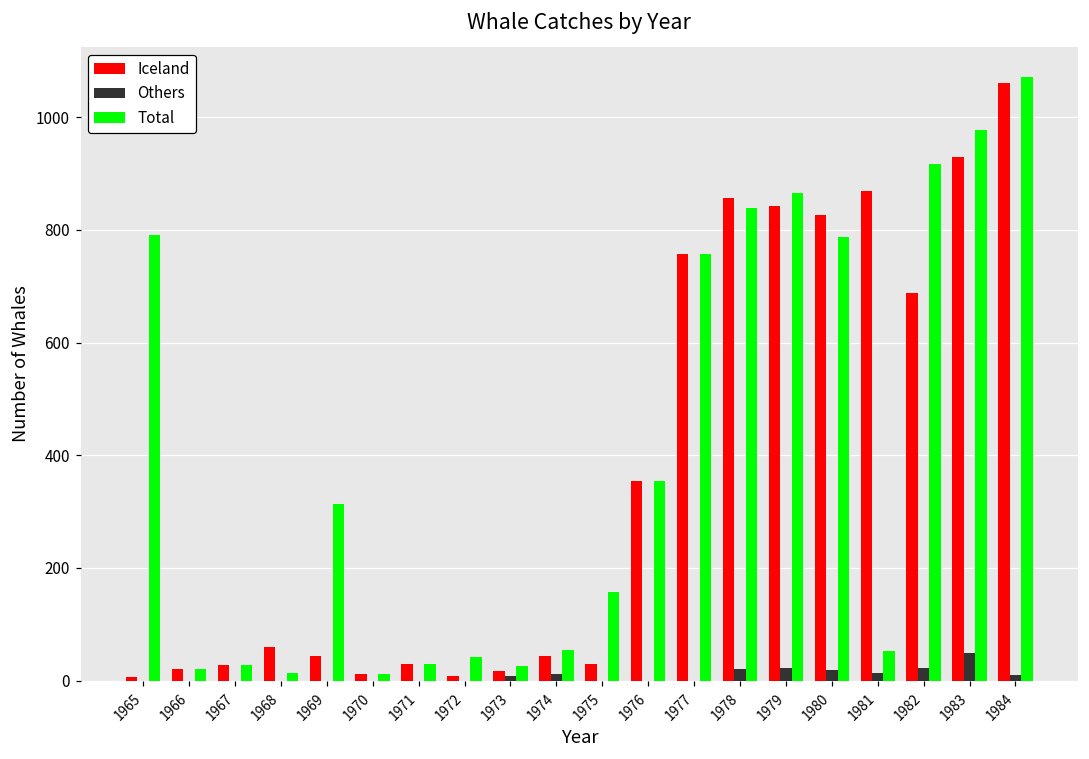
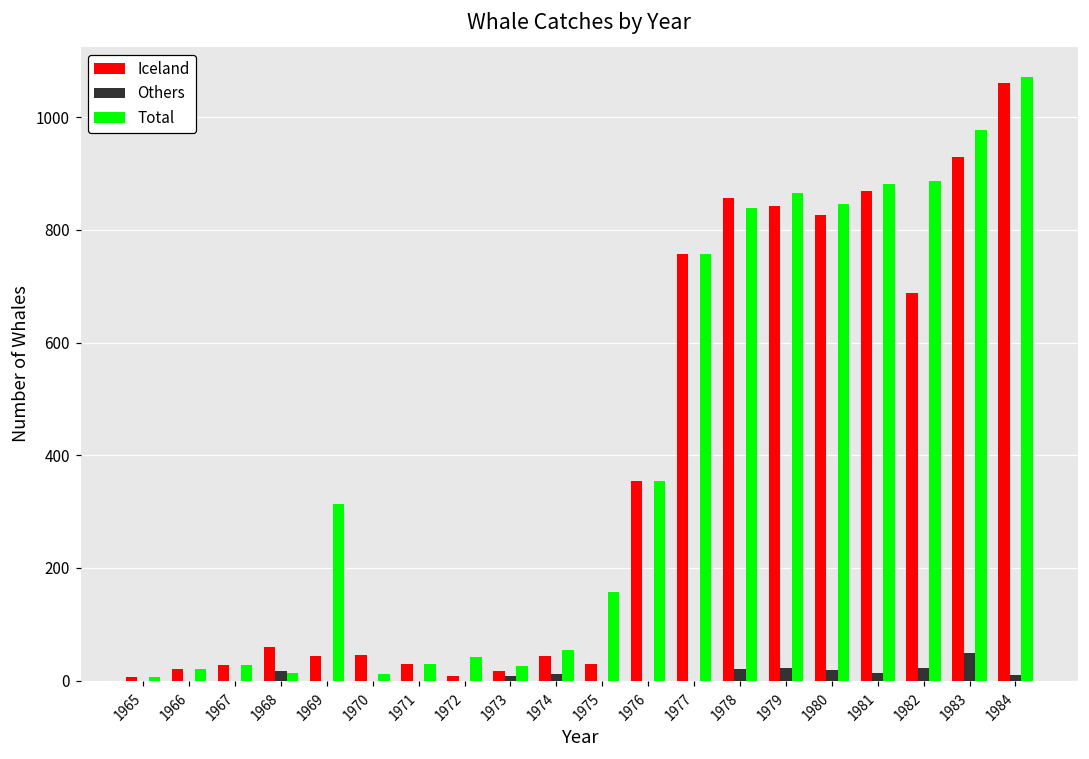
  {
    "Iceland": {
      "1965": 10,
      "1966": 20,
      "1967": 30,
      "1968": 60,
      "1969": 40,
-     "1970": 10,
+     "1970": 50,
      "1971": 30,
      "1972": 10,
      "1973": 20,
      "1974": 40,
      "1975": 30,
      "1976": 350,
      "1977": 760,
      "1978": 860,
      "1979": 840,
      "1980": 830,
      "1981": 870,
      "1982": 690,
      "1983": 930,
      "1984": 1060
    },
    "Others": {
      "1965": 0,
      "1966": 0,
      "1967": 0,
-     "1968": 0,
+     "1968": 20,
      "1969": 0,
      "1970": 0,
      "1971": 0,
      "1972": 0,
      "1973": 10,
      "1974": 10,
      "1975": 0,
      "1976": 0,
      "1977": 0,
      "1978": 20,
      "1979": 20,
      "1980": 20,
      "1981": 10,
      "1982": 20,
      "1983": 50,
      "1984": 10
    },
    "Total": {
-     "1965": 790,
+     "1965": 10,
      "1966": 20,
      "1967": 30,
      "1968": 10,
      "1969": 310,
      "1970": 10,
      "1971": 30,
      "1972": 40,
      "1973": 30,
      "1974": 60,
      "1975": 160,
      "1976": 350,
      "1977": 760,
      "1978": 840,
      "1979": 870,
-     "1980": 790,
-     "1981": 50,
-     "1982": 920,
+     "1980": 850,
+     "1981": 880,
+     "1982": 890,
      "1983": 980,
      "1984": 1070
    }
  }
